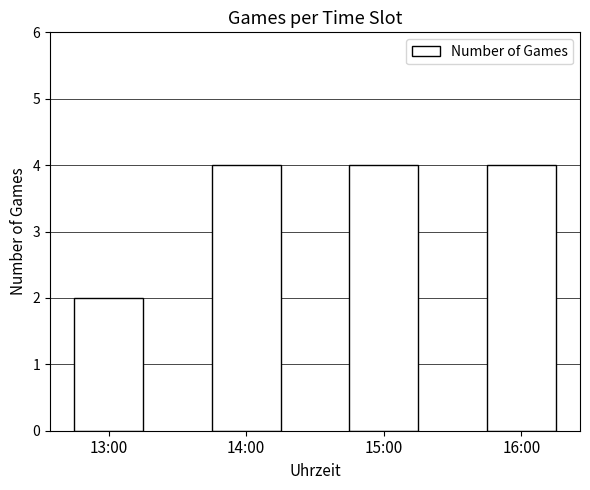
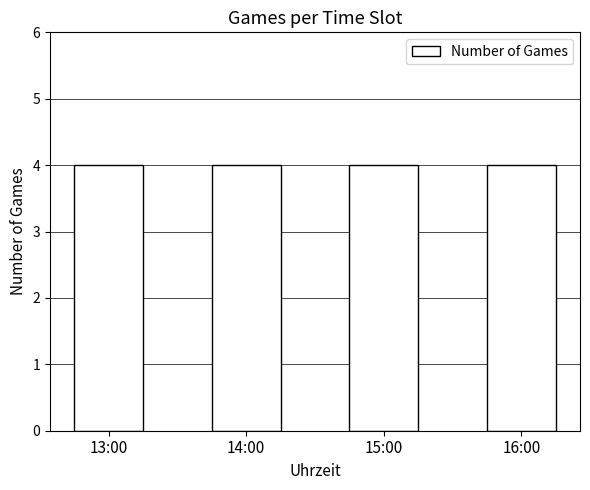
  {
-   "13:00": 2,
+   "13:00": 4,
    "14:00": 4,
    "15:00": 4,
    "16:00": 4
  }
